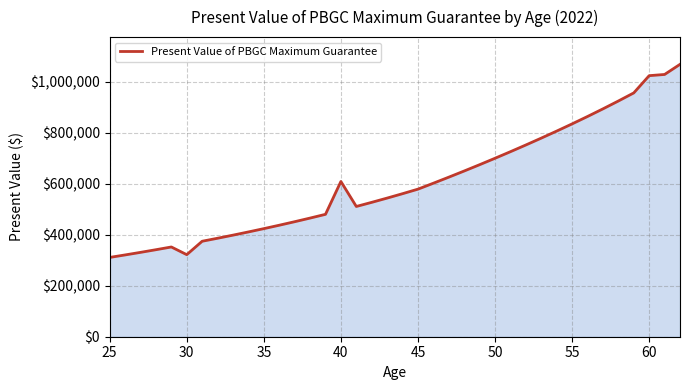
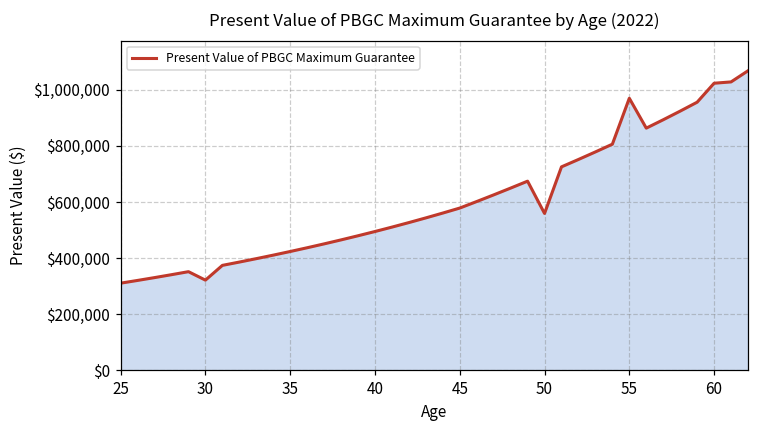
  {
    "25": "$310,000",
    "30": "$320,000",
    "35": "$420,000",
-   "40": "$610,000",
+   "40": "$490,000",
    "45": "$580,000",
-   "50": "$700,000",
-   "55": "$830,000",
+   "50": "$560,000",
+   "55": "$970,000",
    "60": "$1,020,000"
  }
